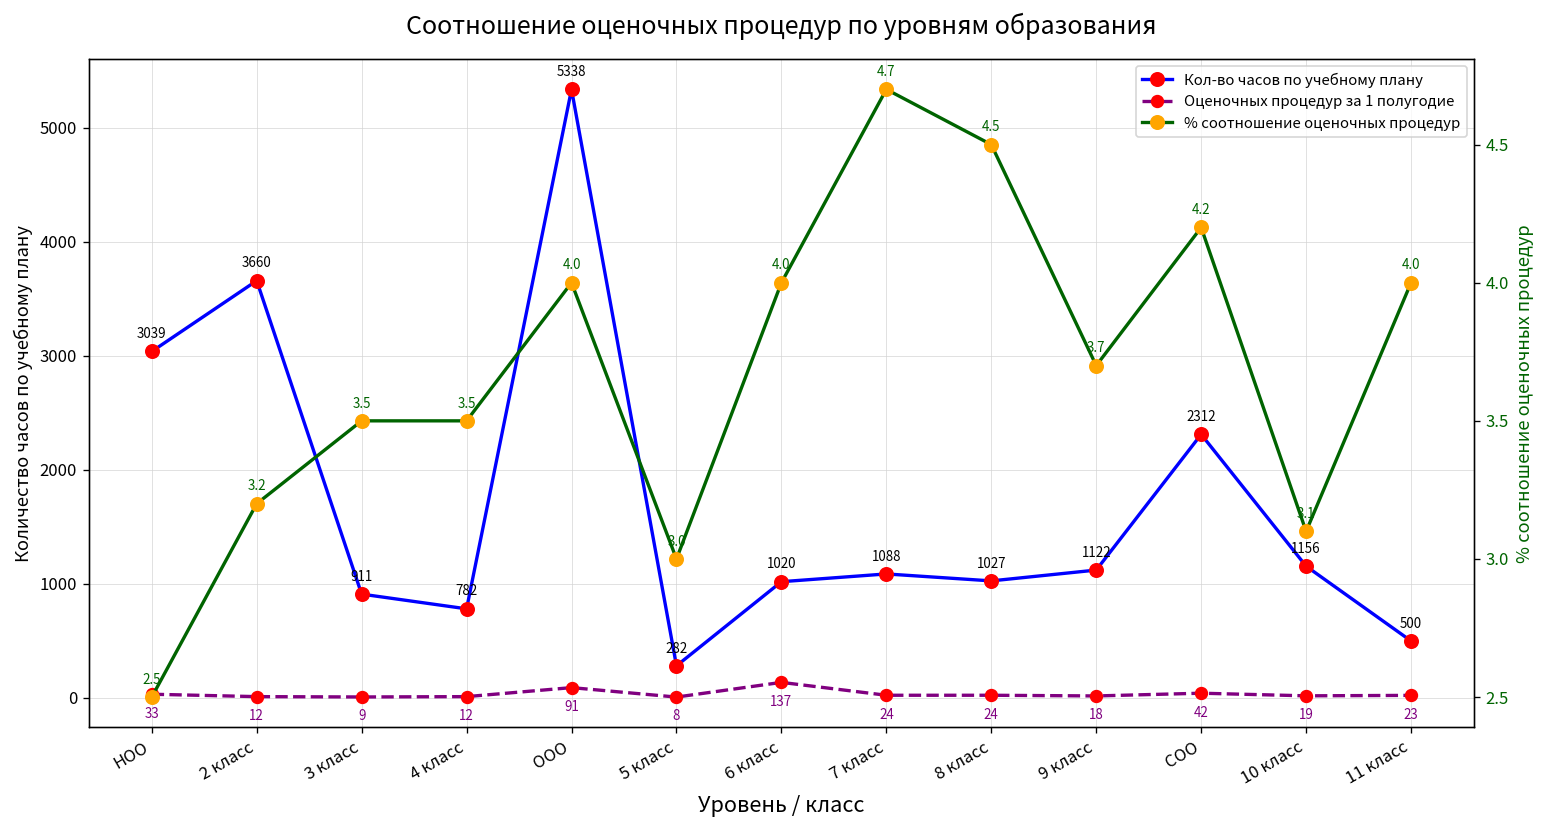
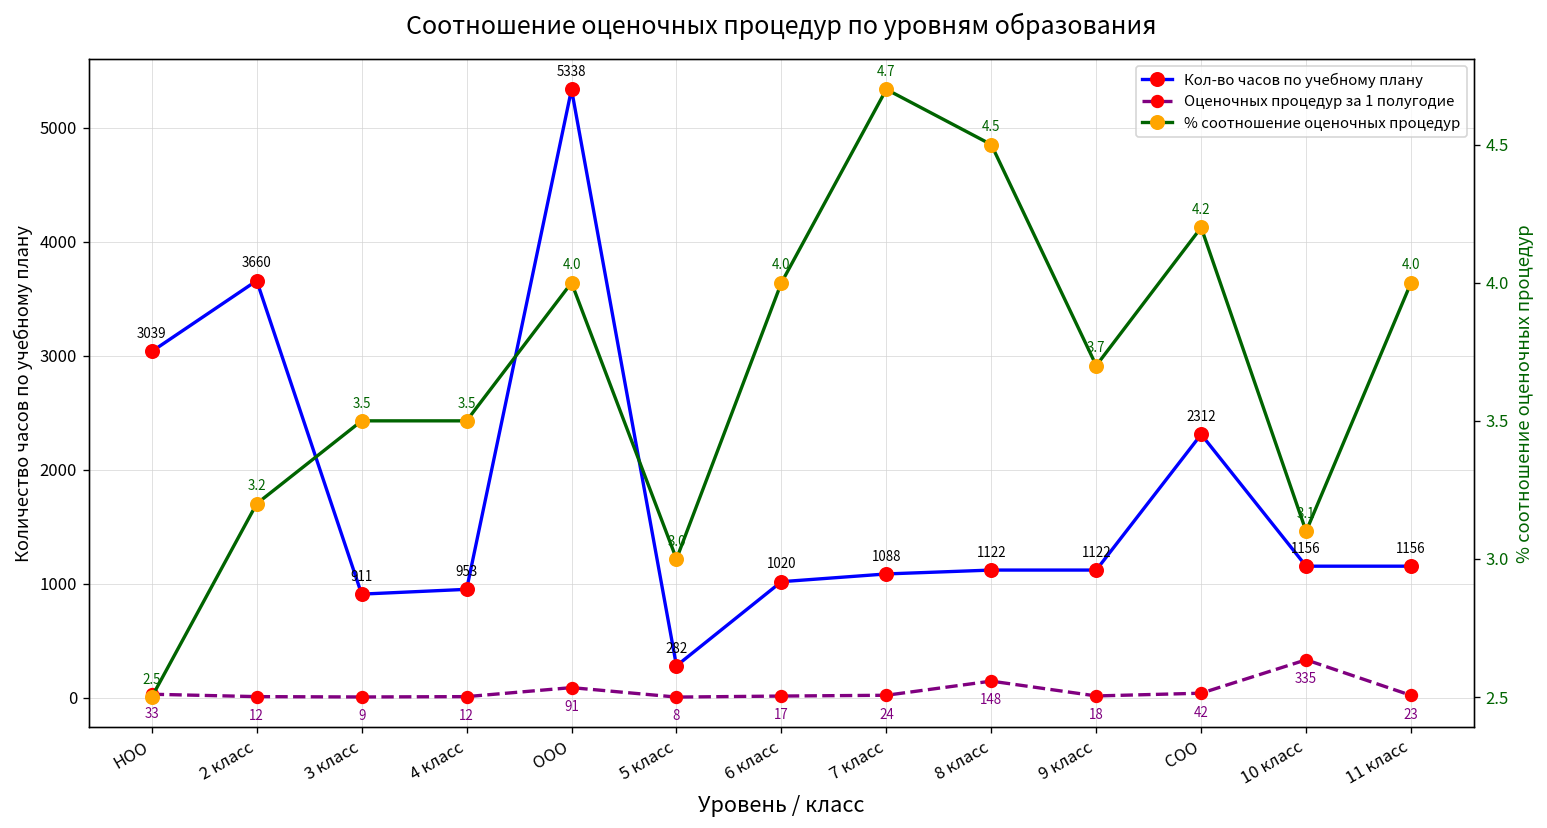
  {
    "Кол-во часов по учебному плану": {
      "НОО": 3039,
      "2 класс": 3660,
      "3 класс": 911,
-     "4 класс": 782,
+     "4 класс": 953,
      "ООО": 5338,
      "5 класс": 282,
      "6 класс": 1020,
      "7 класс": 1088,
-     "8 класс": 1027,
+     "8 класс": 1122,
      "9 класс": 1122,
      "СОО": 2312,
      "10 класс": 1156,
-     "11 класс": 500
+     "11 класс": 1156
    },
    "Оценочных процедур за 1 полугодие": {
      "НОО": 33,
      "2 класс": 12,
      "3 класс": 9,
      "4 класс": 12,
      "ООО": 91,
      "5 класс": 8,
-     "6 класс": 137,
+     "6 класс": 17,
      "7 класс": 24,
-     "8 класс": 24,
+     "8 класс": 148,
      "9 класс": 18,
      "СОО": 42,
-     "10 класс": 19,
+     "10 класс": 335,
      "11 класс": 23
    },
    "% соотношение оценочных процедур": {
      "НОО": 2.5,
      "2 класс": 3.2,
      "3 класс": 3.5,
      "4 класс": 3.5,
      "ООО": 4.0,
      "5 класс": 3.0,
      "6 класс": 4.0,
      "7 класс": 4.7,
      "8 класс": 4.5,
      "9 класс": 3.7,
      "СОО": 4.2,
      "10 класс": 3.1,
      "11 класс": 4.0
    }
  }
